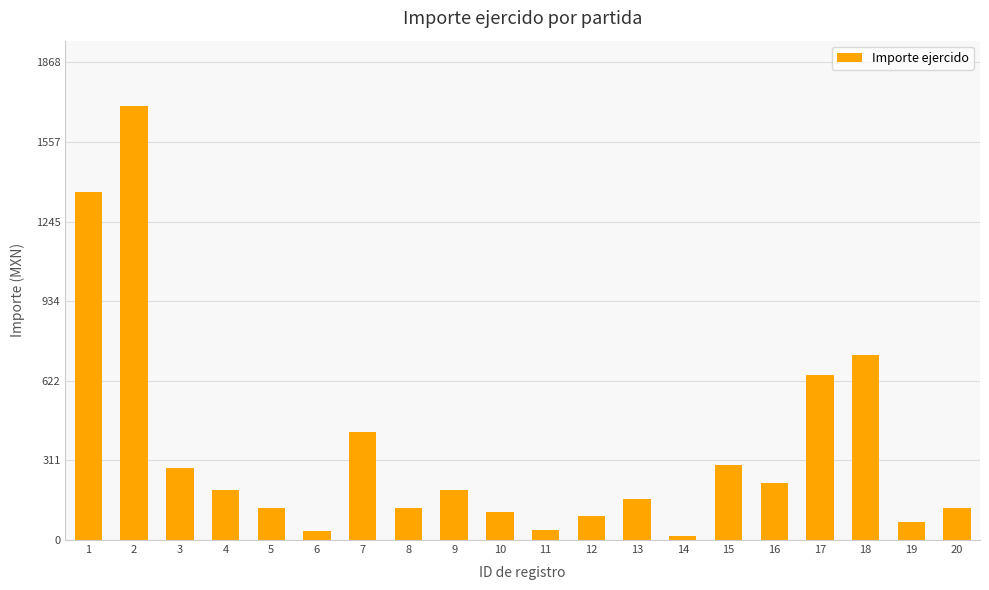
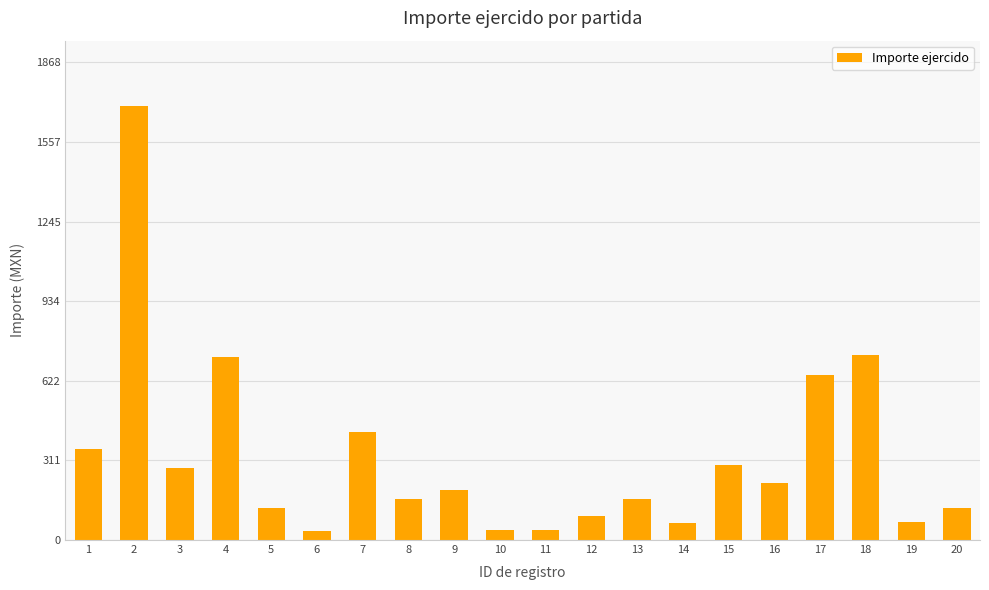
  {
-   "1": 1360,
+   "1": 360,
    "2": 1700,
    "3": 280,
-   "4": 200,
+   "4": 720,
    "5": 130,
    "6": 40,
    "7": 420,
-   "8": 130,
+   "8": 160,
    "9": 200,
-   "10": 110,
+   "10": 40,
    "11": 40,
    "12": 90,
    "13": 160,
-   "14": 20,
+   "14": 70,
    "15": 300,
    "16": 220,
    "17": 640,
    "18": 730,
    "19": 70,
    "20": 130
  }
